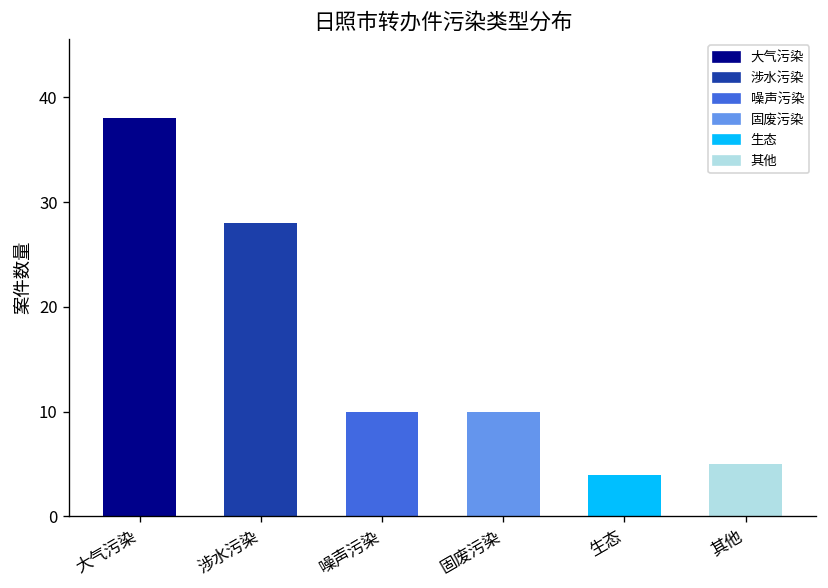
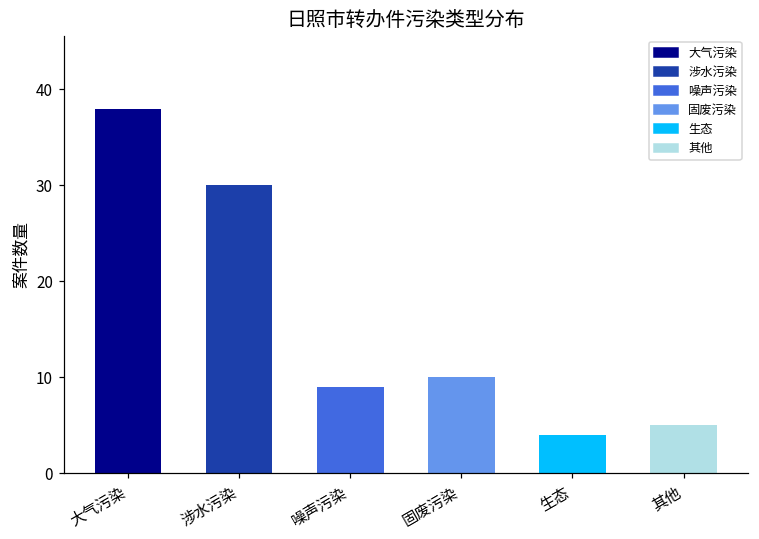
  {
    "大气污染": 38,
-   "涉水污染": 28,
-   "噪声污染": 10,
+   "涉水污染": 30,
+   "噪声污染": 9,
    "固废污染": 10,
    "生态": 4,
    "其他": 5
  }
